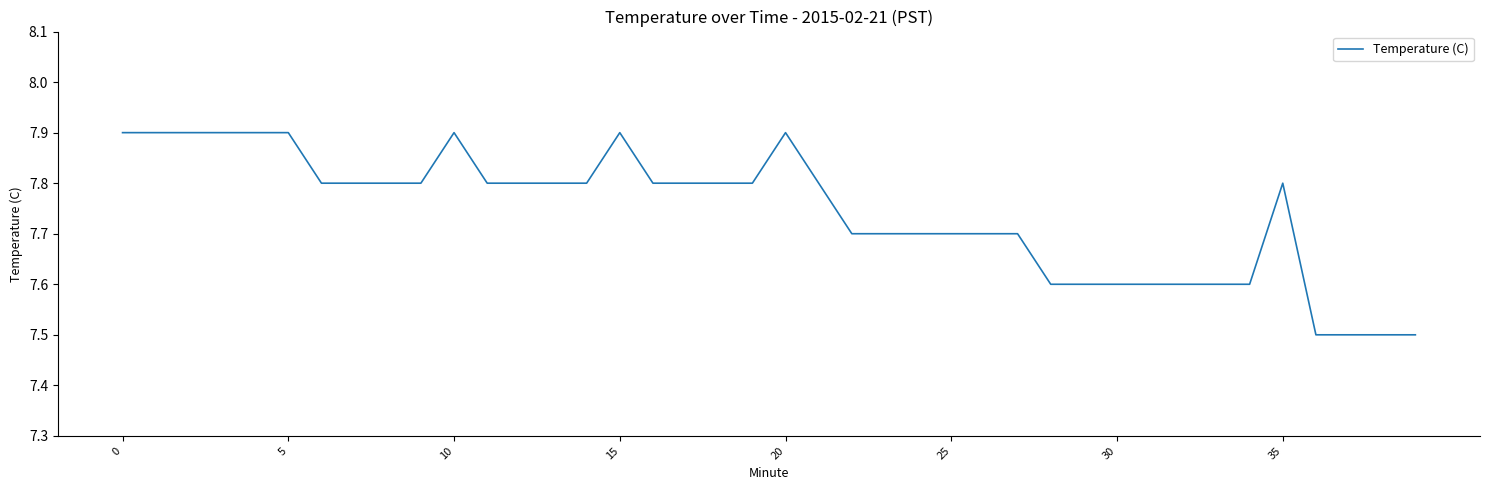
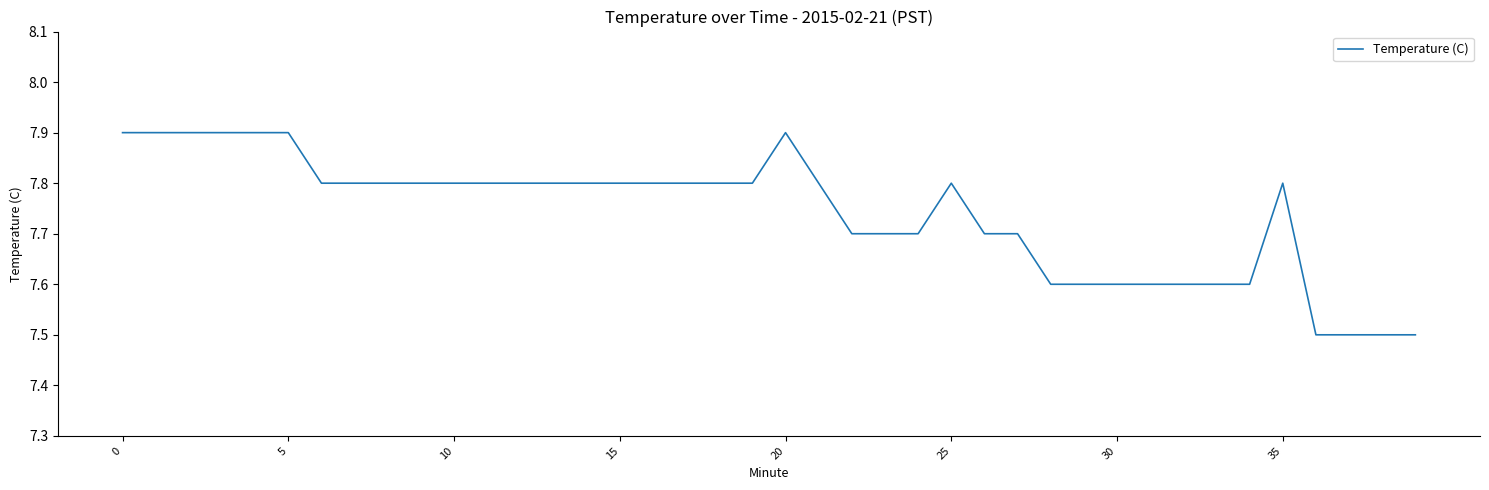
  {
    "0": 7.9,
    "5": 7.9,
-   "10": 7.9,
-   "15": 7.9,
+   "10": 7.8,
+   "15": 7.8,
    "20": 7.9,
-   "25": 7.7,
+   "25": 7.8,
    "30": 7.6,
    "35": 7.8
  }
